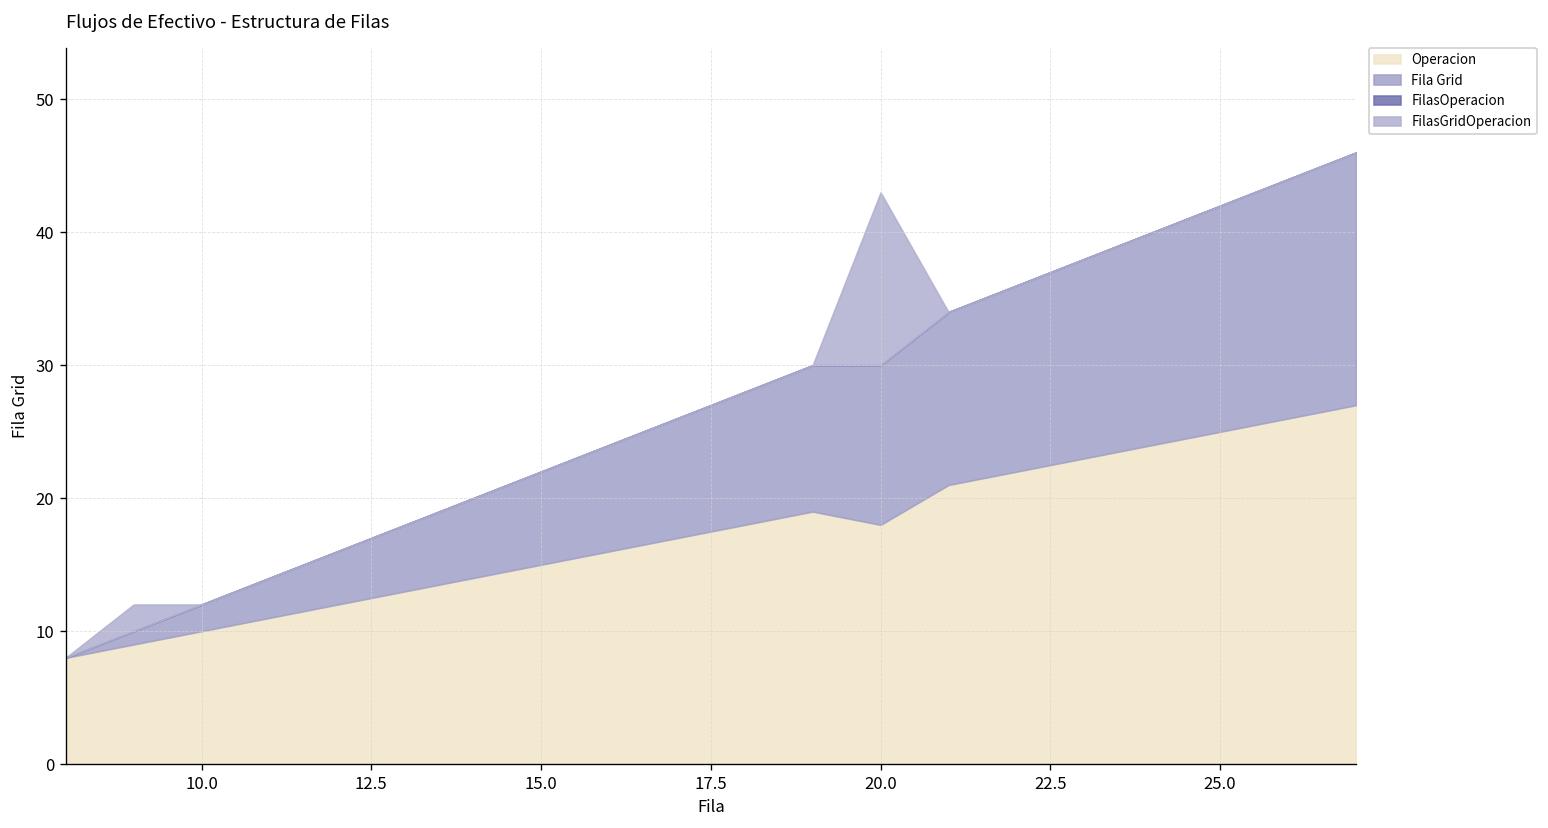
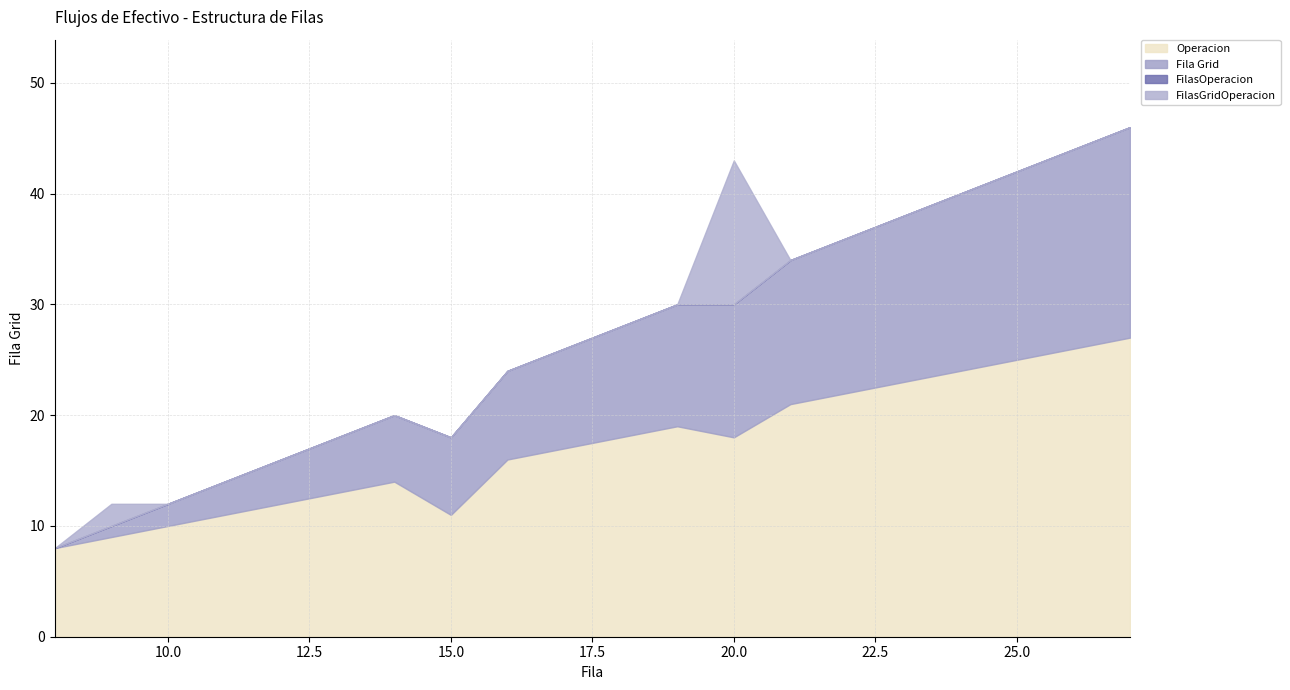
  {
    "Operacion": {
      "10.0": 10,
-     "15.0": 15,
+     "15.0": 11,
      "20.0": 18,
      "25.0": 25
    },
    "FilasGridOperacion": {
      "20.0": 13
    }
  }
